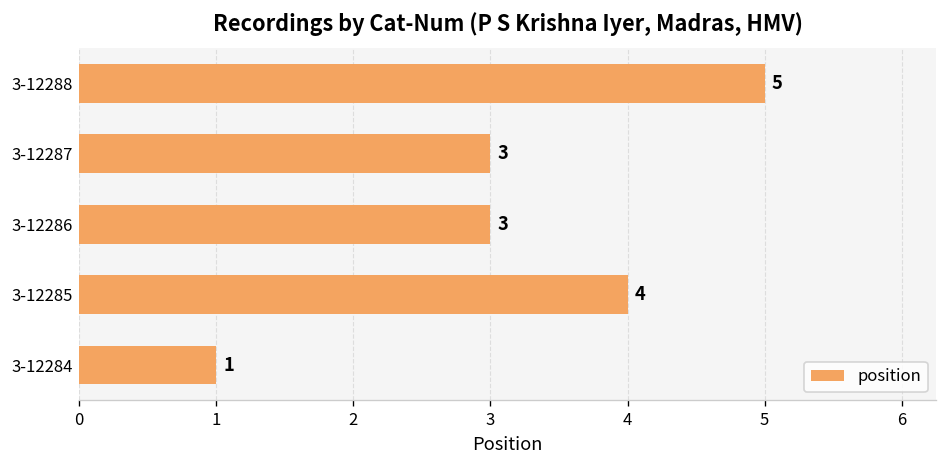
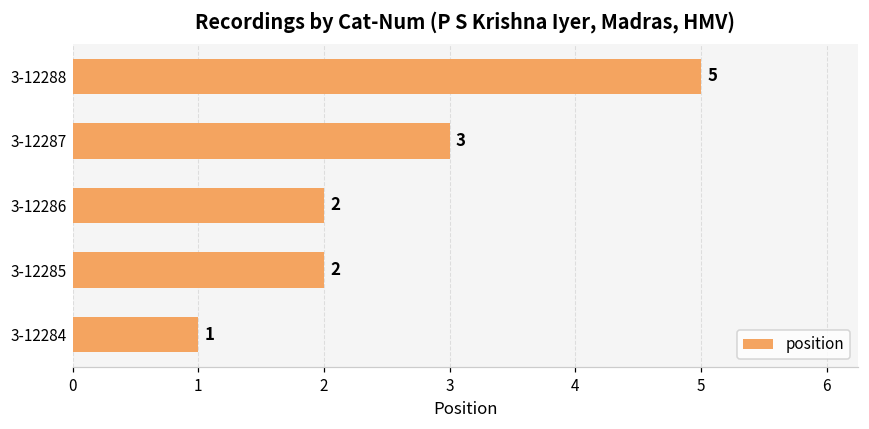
  {
    "3-12288": 5,
    "3-12287": 3,
-   "3-12286": 3,
-   "3-12285": 4,
+   "3-12286": 2,
+   "3-12285": 2,
    "3-12284": 1
  }
